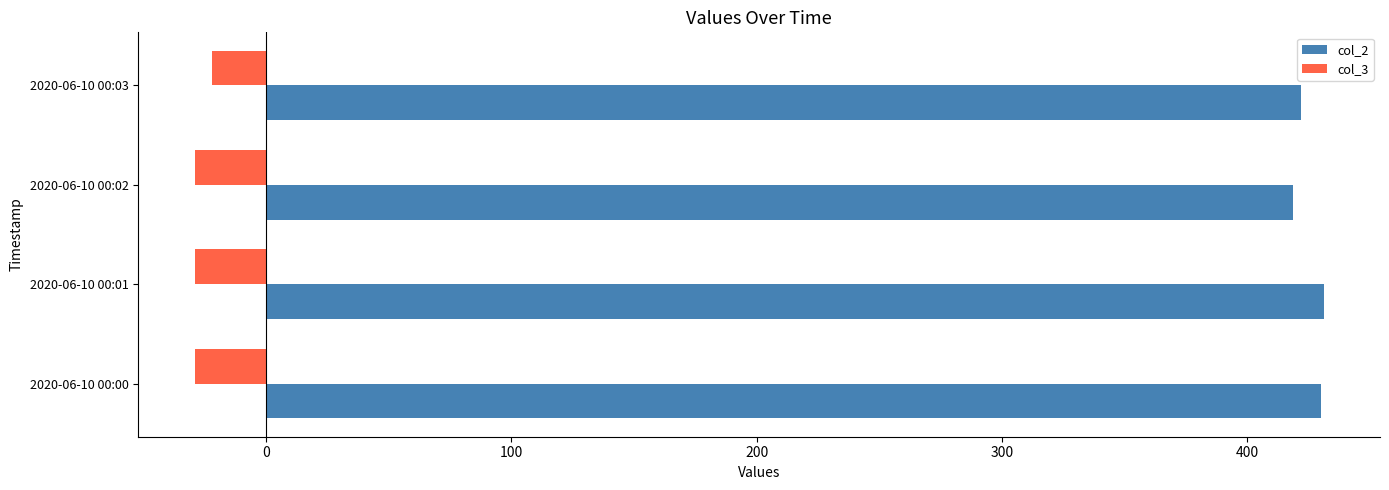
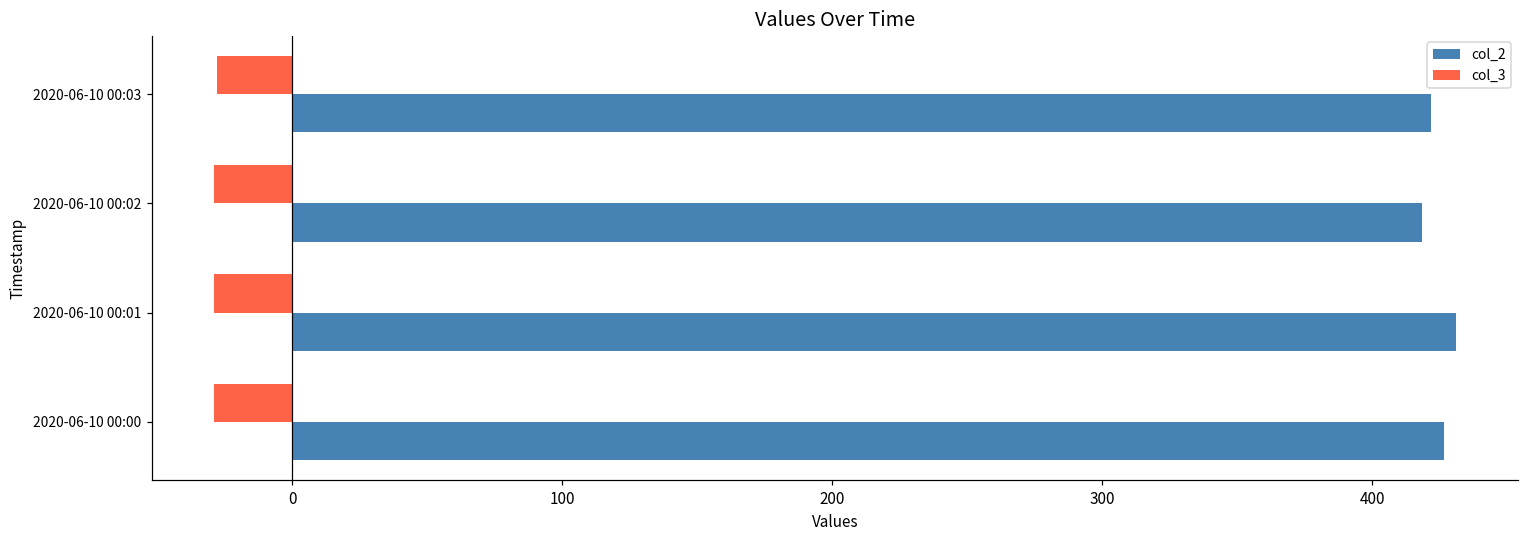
  {
    "col_2": {
      "2020-06-10 00:03": 422,
      "2020-06-10 00:02": 419,
      "2020-06-10 00:01": 431,
-     "2020-06-10 00:00": 430
+     "2020-06-10 00:00": 427
    },
    "col_3": {
-     "2020-06-10 00:03": -22,
+     "2020-06-10 00:03": -28,
      "2020-06-10 00:02": -29,
      "2020-06-10 00:01": -29,
      "2020-06-10 00:00": -29
    }
  }
